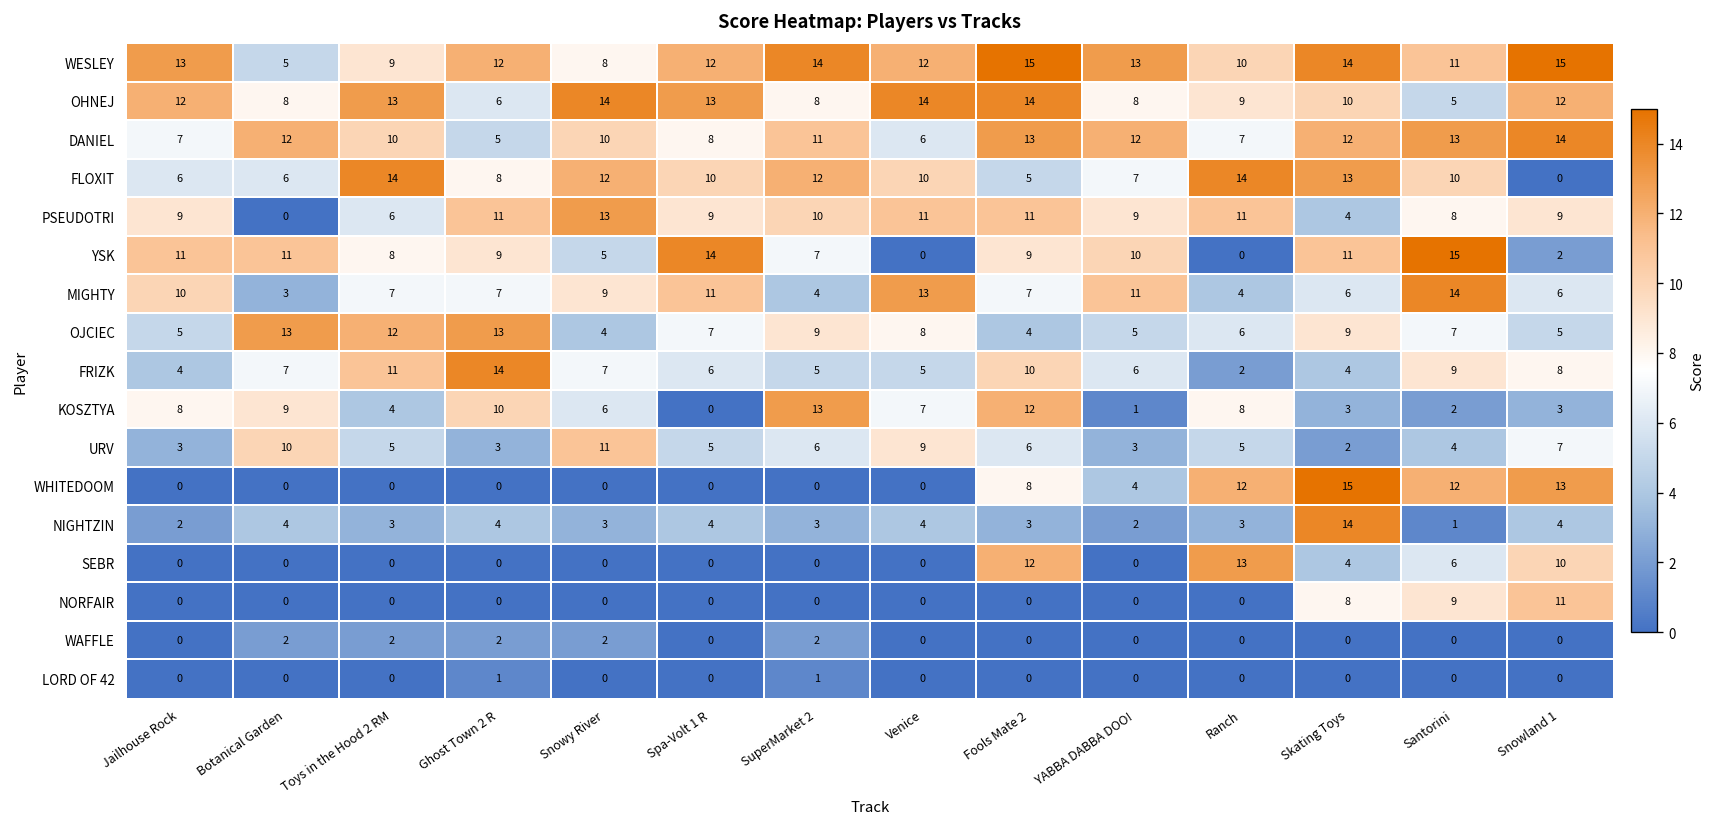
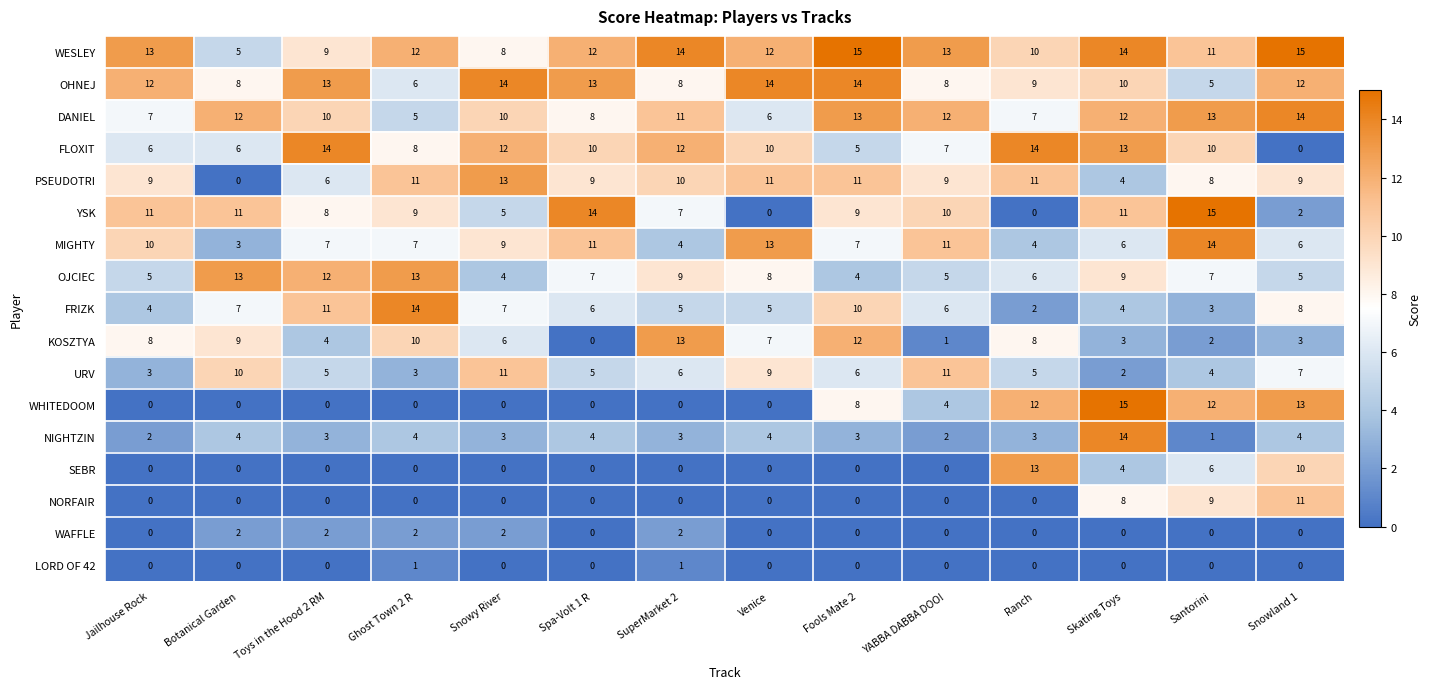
  {
    "FRIZK": {
      "Jailhouse Rock": 4,
      "Botanical Garden": 7,
      "Toys in the Hood 2 RM": 11,
      "Ghost Town 2 R": 14,
      "Snowy River": 7,
      "Spa-Volt 1 R": 6,
      "SuperMarket 2": 5,
      "Venice": 5,
      "Fools Mate 2": 10,
      "YABBA DABBA DOO!": 6,
      "Ranch": 2,
      "Skating Toys": 4,
-     "Santorini": 9,
+     "Santorini": 3,
      "Snowland 1": 8
    },
    "URV": {
      "Jailhouse Rock": 3,
      "Botanical Garden": 10,
      "Toys in the Hood 2 RM": 5,
      "Ghost Town 2 R": 3,
      "Snowy River": 11,
      "Spa-Volt 1 R": 5,
      "SuperMarket 2": 6,
      "Venice": 9,
      "Fools Mate 2": 6,
-     "YABBA DABBA DOO!": 3,
+     "YABBA DABBA DOO!": 11,
      "Ranch": 5,
      "Skating Toys": 2,
      "Santorini": 4,
      "Snowland 1": 7
    },
    "SEBR": {
      "Jailhouse Rock": 0,
      "Botanical Garden": 0,
      "Toys in the Hood 2 RM": 0,
      "Ghost Town 2 R": 0,
      "Snowy River": 0,
      "Spa-Volt 1 R": 0,
      "SuperMarket 2": 0,
      "Venice": 0,
-     "Fools Mate 2": 12,
+     "Fools Mate 2": 0,
      "YABBA DABBA DOO!": 0,
      "Ranch": 13,
      "Skating Toys": 4,
      "Santorini": 6,
      "Snowland 1": 10
    }
  }
